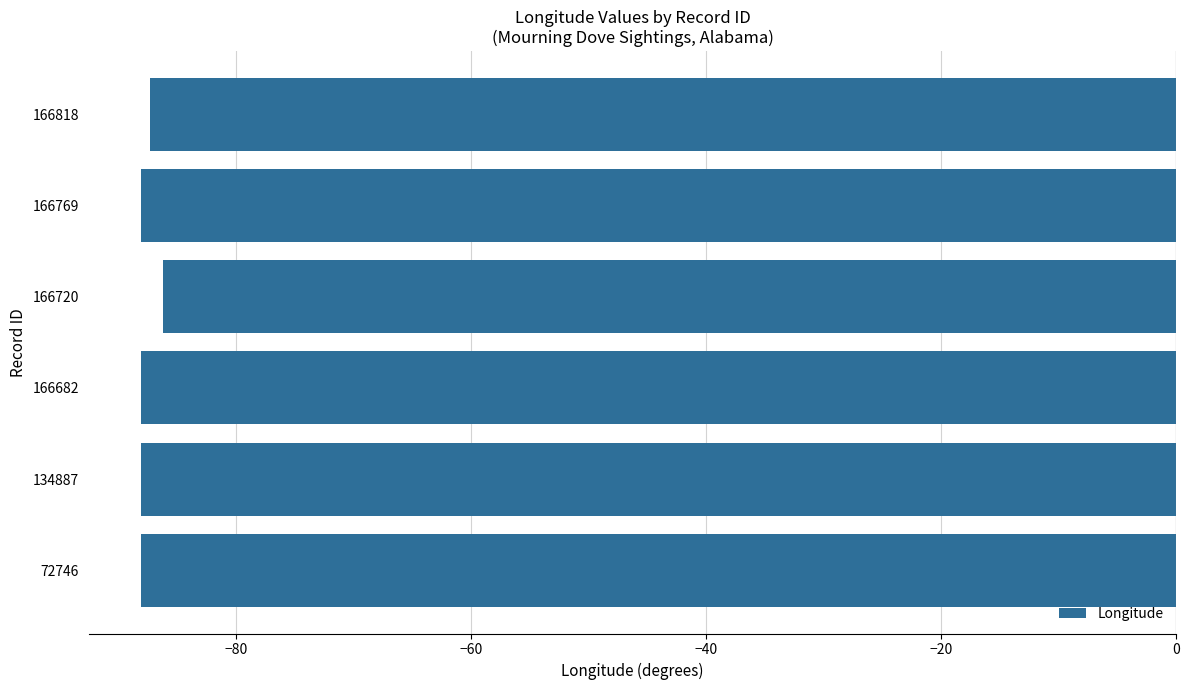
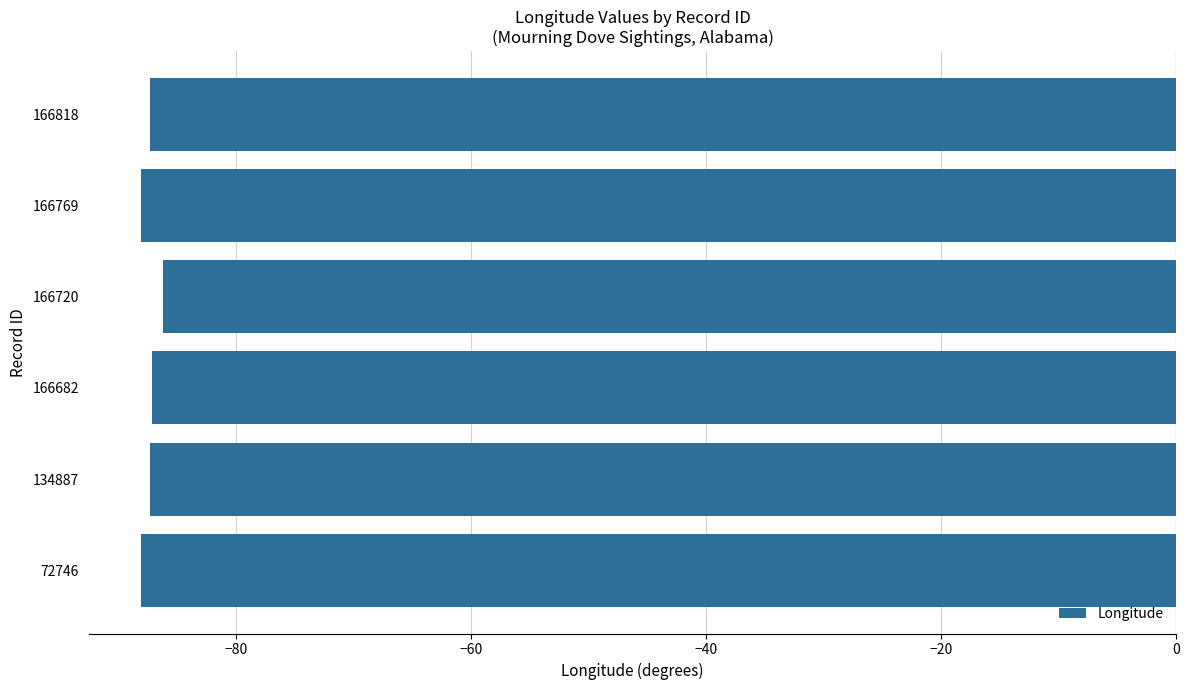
  {
    "166818": -87.4,
    "166769": -88.1,
    "166720": -86.2,
-   "166682": -88.1,
-   "134887": -88.1,
+   "166682": -87.2,
+   "134887": -87.4,
    "72746": -88.1
  }
